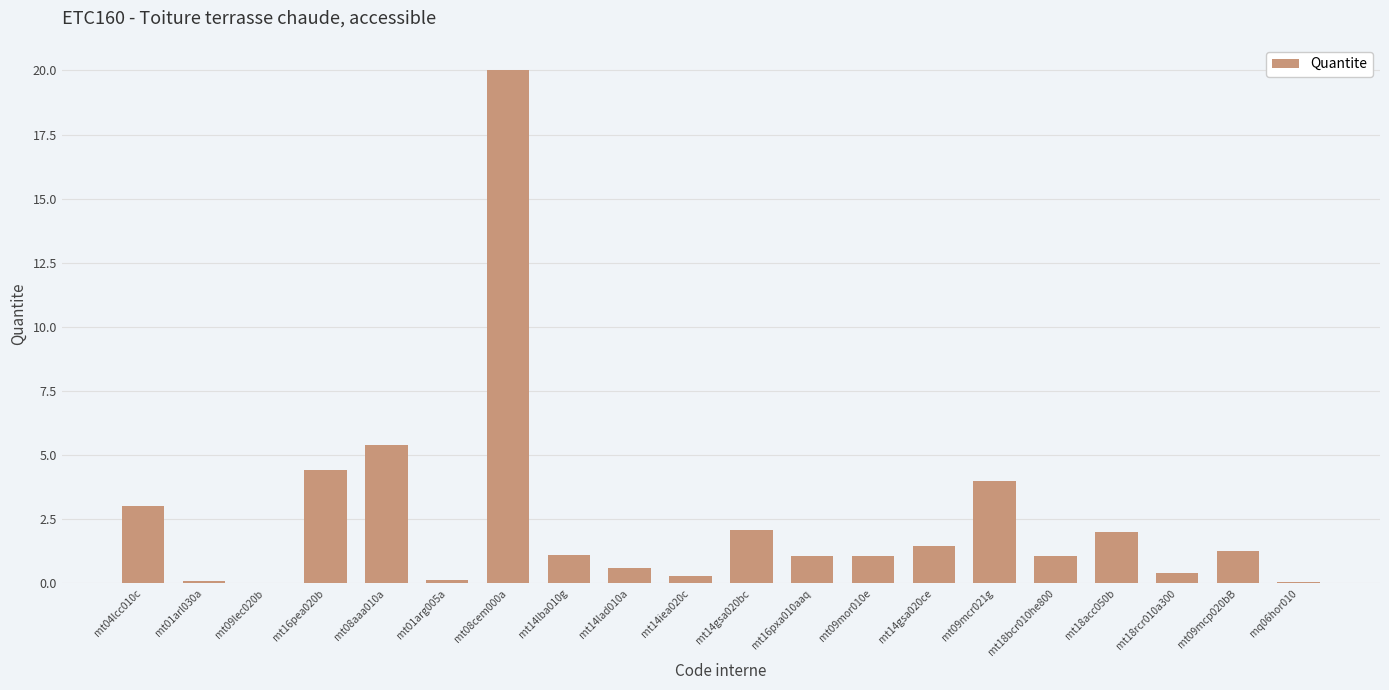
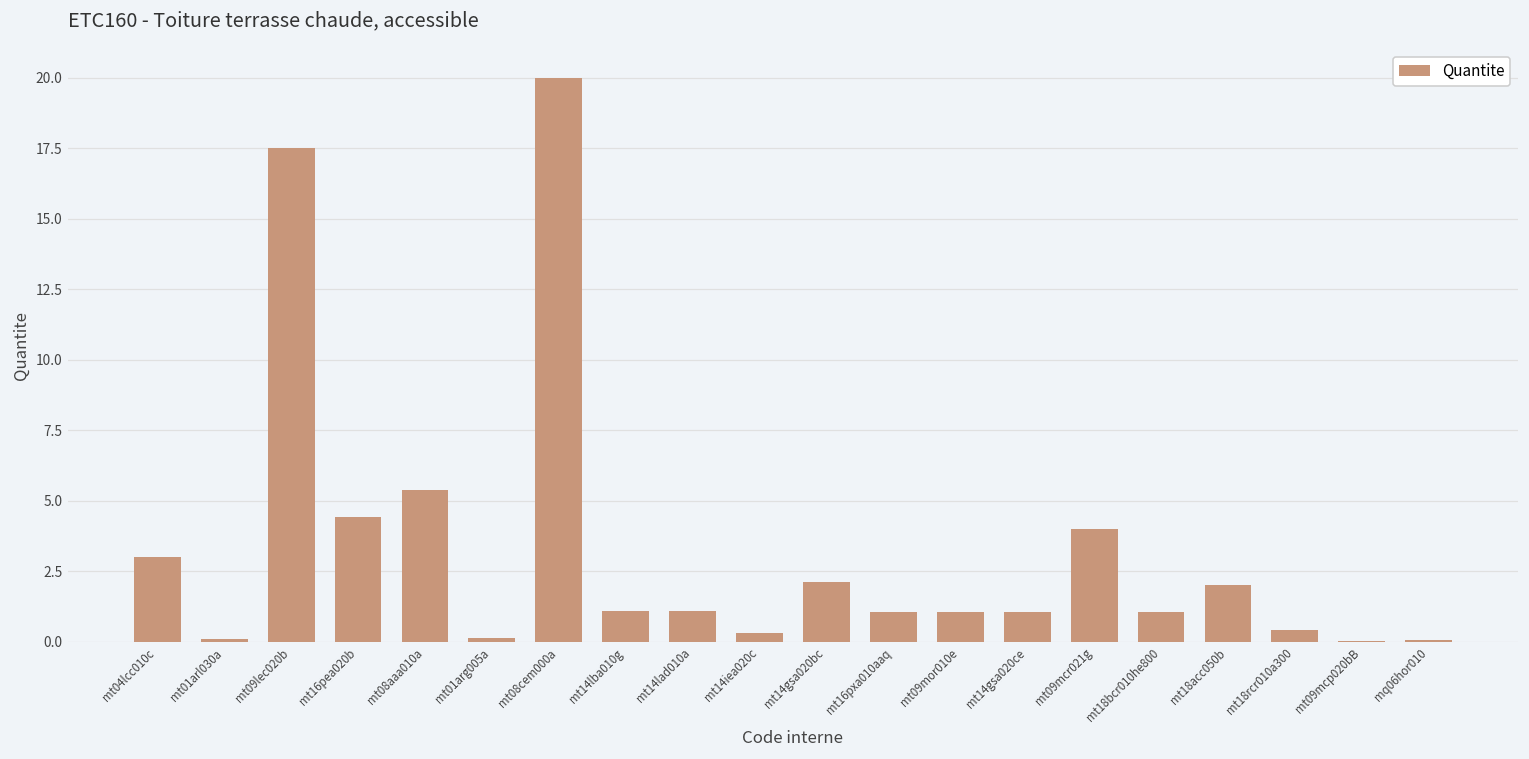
  {
    "mt04lcc010c": 3.0,
    "mt01arl030a": 0.1,
-   "mt09lec020b": 0.0,
+   "mt09lec020b": 17.5,
    "mt16pea020b": 4.4,
    "mt08aaa010a": 5.4,
    "mt01arg005a": 0.1,
    "mt08cem000a": 20.0,
    "mt14lba010g": 1.1,
-   "mt14lad010a": 0.6,
+   "mt14lad010a": 1.1,
    "mt14iea020c": 0.3,
    "mt14gsa020bc": 2.1,
    "mt16pxa010aaq": 1.1,
    "mt09mor010e": 1.1,
-   "mt14gsa020ce": 1.5,
+   "mt14gsa020ce": 1.1,
    "mt09mcr021g": 4.0,
    "mt18bcr010he800": 1.1,
    "mt18acc050b": 2.0,
    "mt18rcr010a300": 0.4,
-   "mt09mcp020bB": 1.3
+   "mt09mcp020bB": 0.0
  }
